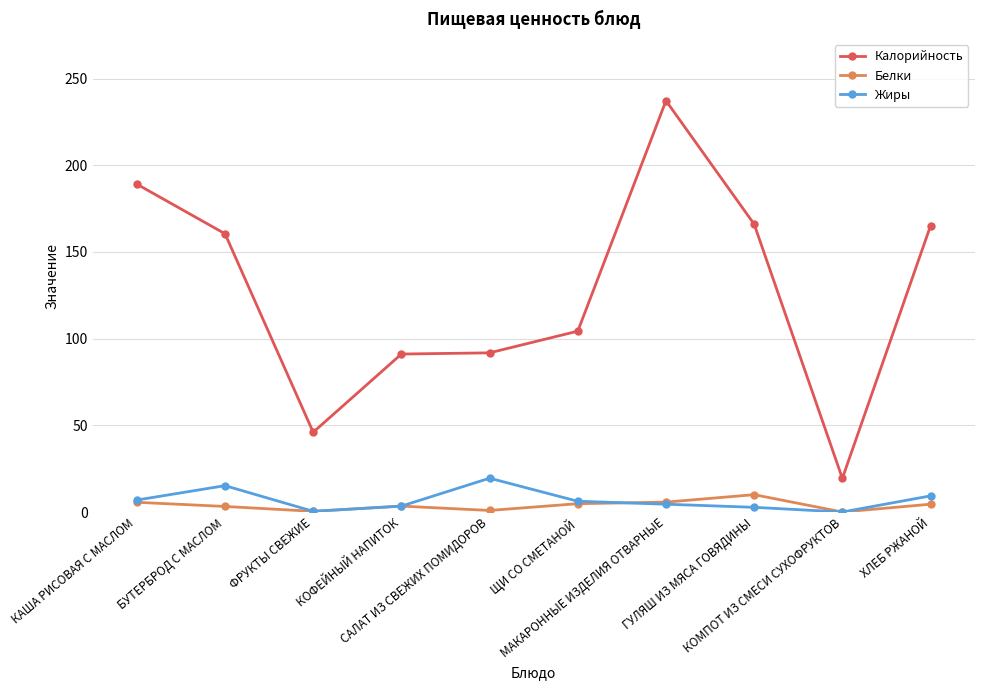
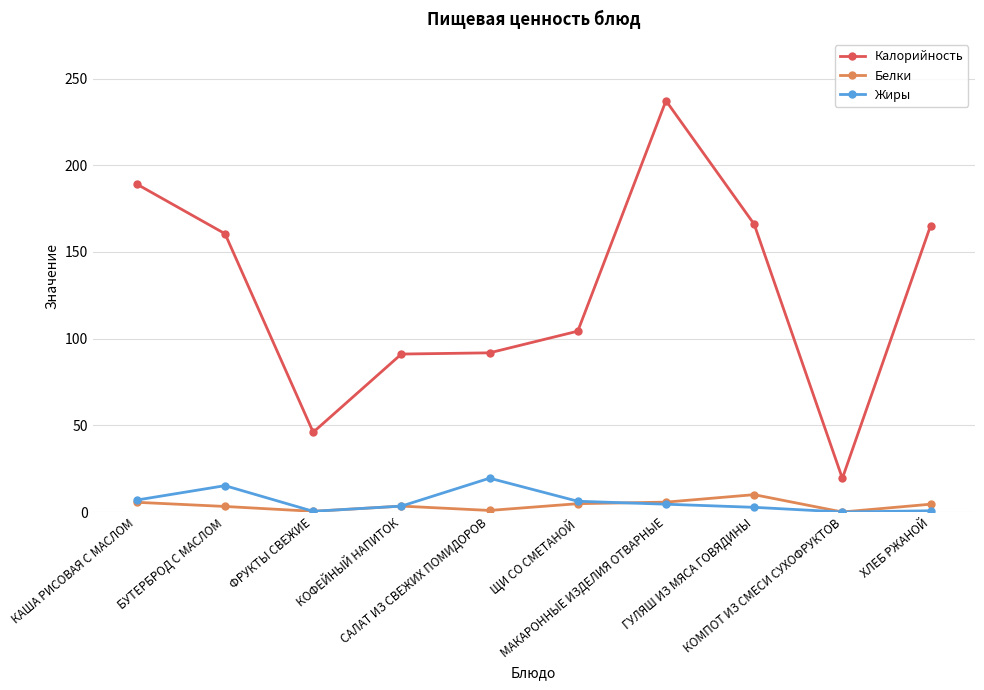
  {
    "Жиры": {
      "БУТЕРБРОД С МАСЛОМ": 15,
      "САЛАТ ИЗ СВЕЖИХ ПОМИДОРОВ": 20,
      "ГУЛЯШ ИЗ МЯСА ГОВЯДИНЫ": 3,
-     "ХЛЕБ РЖАНОЙ": 9
+     "ХЛЕБ РЖАНОЙ": 1
    }
  }
